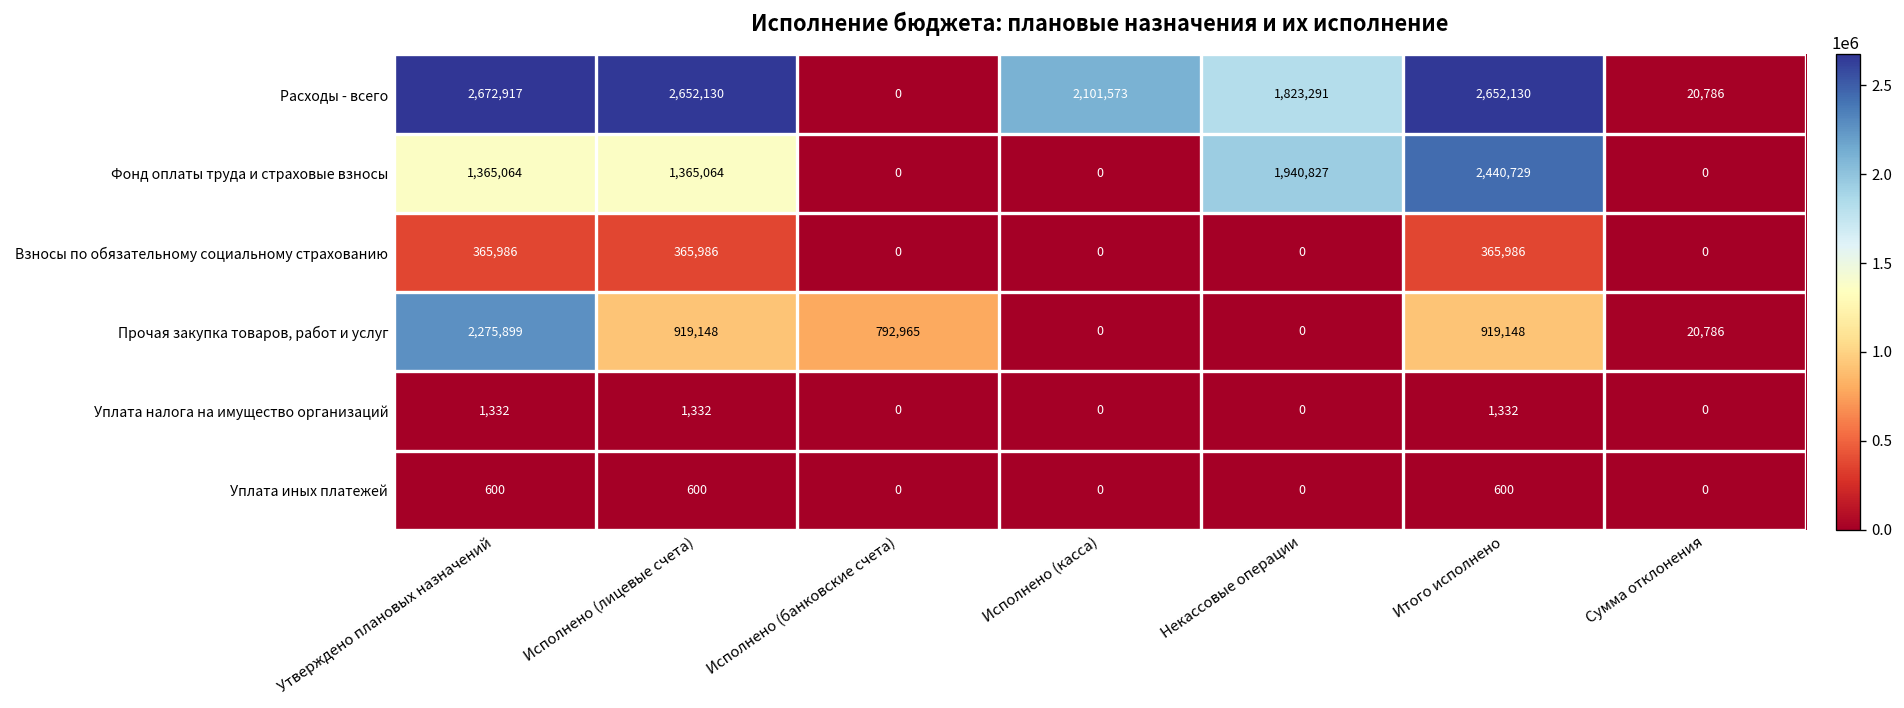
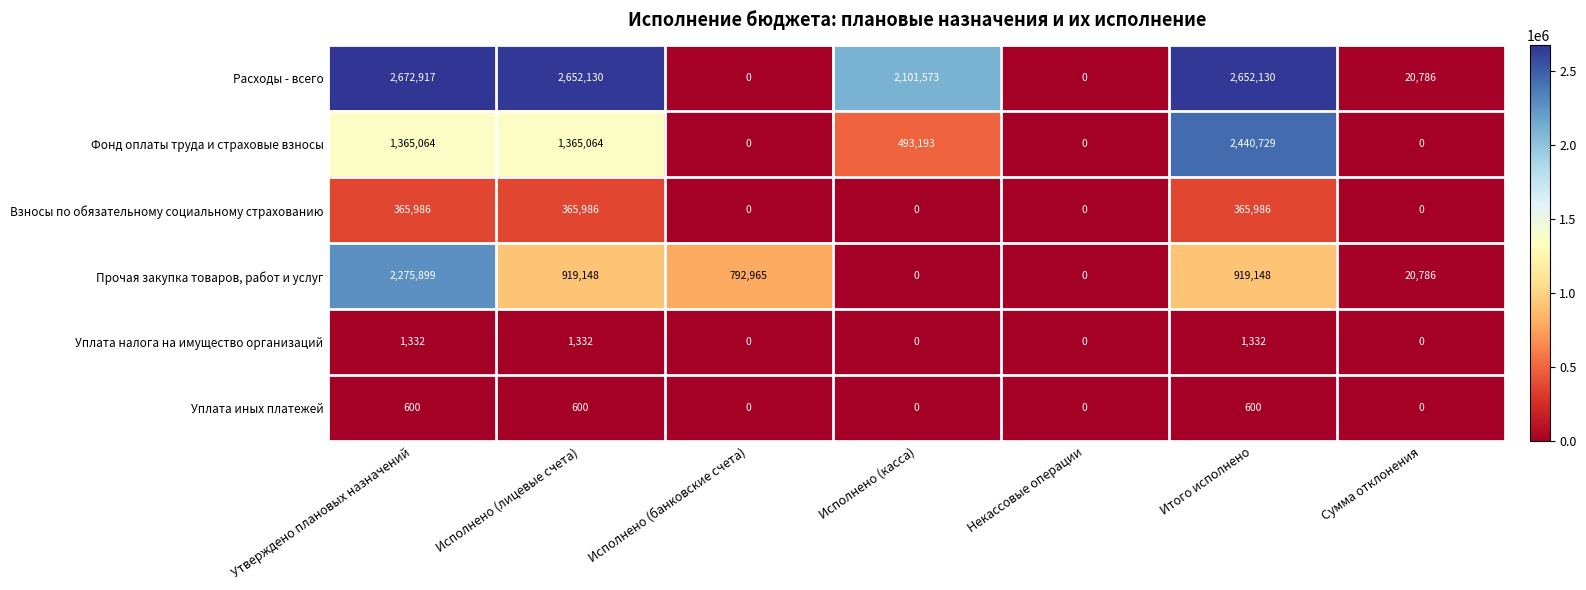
  {
    "Расходы - всего": {
      "Утверждено плановых назначений": "2,672,917",
      "Исполнено (лицевые счета)": "2,652,130",
      "Исполнено (банковские счета)": "0",
      "Исполнено (касса)": "2,101,573",
-     "Некассовые операции": "1,823,291",
+     "Некассовые операции": "0",
      "Итого исполнено": "2,652,130",
      "Сумма отклонения": "20,786"
    },
    "Фонд оплаты труда и страховые взносы": {
      "Утверждено плановых назначений": "1,365,064",
      "Исполнено (лицевые счета)": "1,365,064",
      "Исполнено (банковские счета)": "0",
-     "Исполнено (касса)": "0",
-     "Некассовые операции": "1,940,827",
+     "Исполнено (касса)": "493,193",
+     "Некассовые операции": "0",
      "Итого исполнено": "2,440,729",
      "Сумма отклонения": "0"
    },
    "Взносы по обязательному социальному страхованию": {
      "Утверждено плановых назначений": "365,986",
      "Исполнено (лицевые счета)": "365,986",
      "Исполнено (банковские счета)": "0",
      "Исполнено (касса)": "0",
      "Некассовые операции": "0",
      "Итого исполнено": "365,986",
      "Сумма отклонения": "0"
    },
    "Прочая закупка товаров, работ и услуг": {
      "Утверждено плановых назначений": "2,275,899",
      "Исполнено (лицевые счета)": "919,148",
      "Исполнено (банковские счета)": "792,965",
      "Исполнено (касса)": "0",
      "Некассовые операции": "0",
      "Итого исполнено": "919,148",
      "Сумма отклонения": "20,786"
    },
    "Уплата налога на имущество организаций": {
      "Утверждено плановых назначений": "1,332",
      "Исполнено (лицевые счета)": "1,332",
      "Исполнено (банковские счета)": "0",
      "Исполнено (касса)": "0",
      "Некассовые операции": "0",
      "Итого исполнено": "1,332",
      "Сумма отклонения": "0"
    },
    "Уплата иных платежей": {
      "Утверждено плановых назначений": "600",
      "Исполнено (лицевые счета)": "600",
      "Исполнено (банковские счета)": "0",
      "Исполнено (касса)": "0",
      "Некассовые операции": "0",
      "Итого исполнено": "600",
      "Сумма отклонения": "0"
    }
  }
